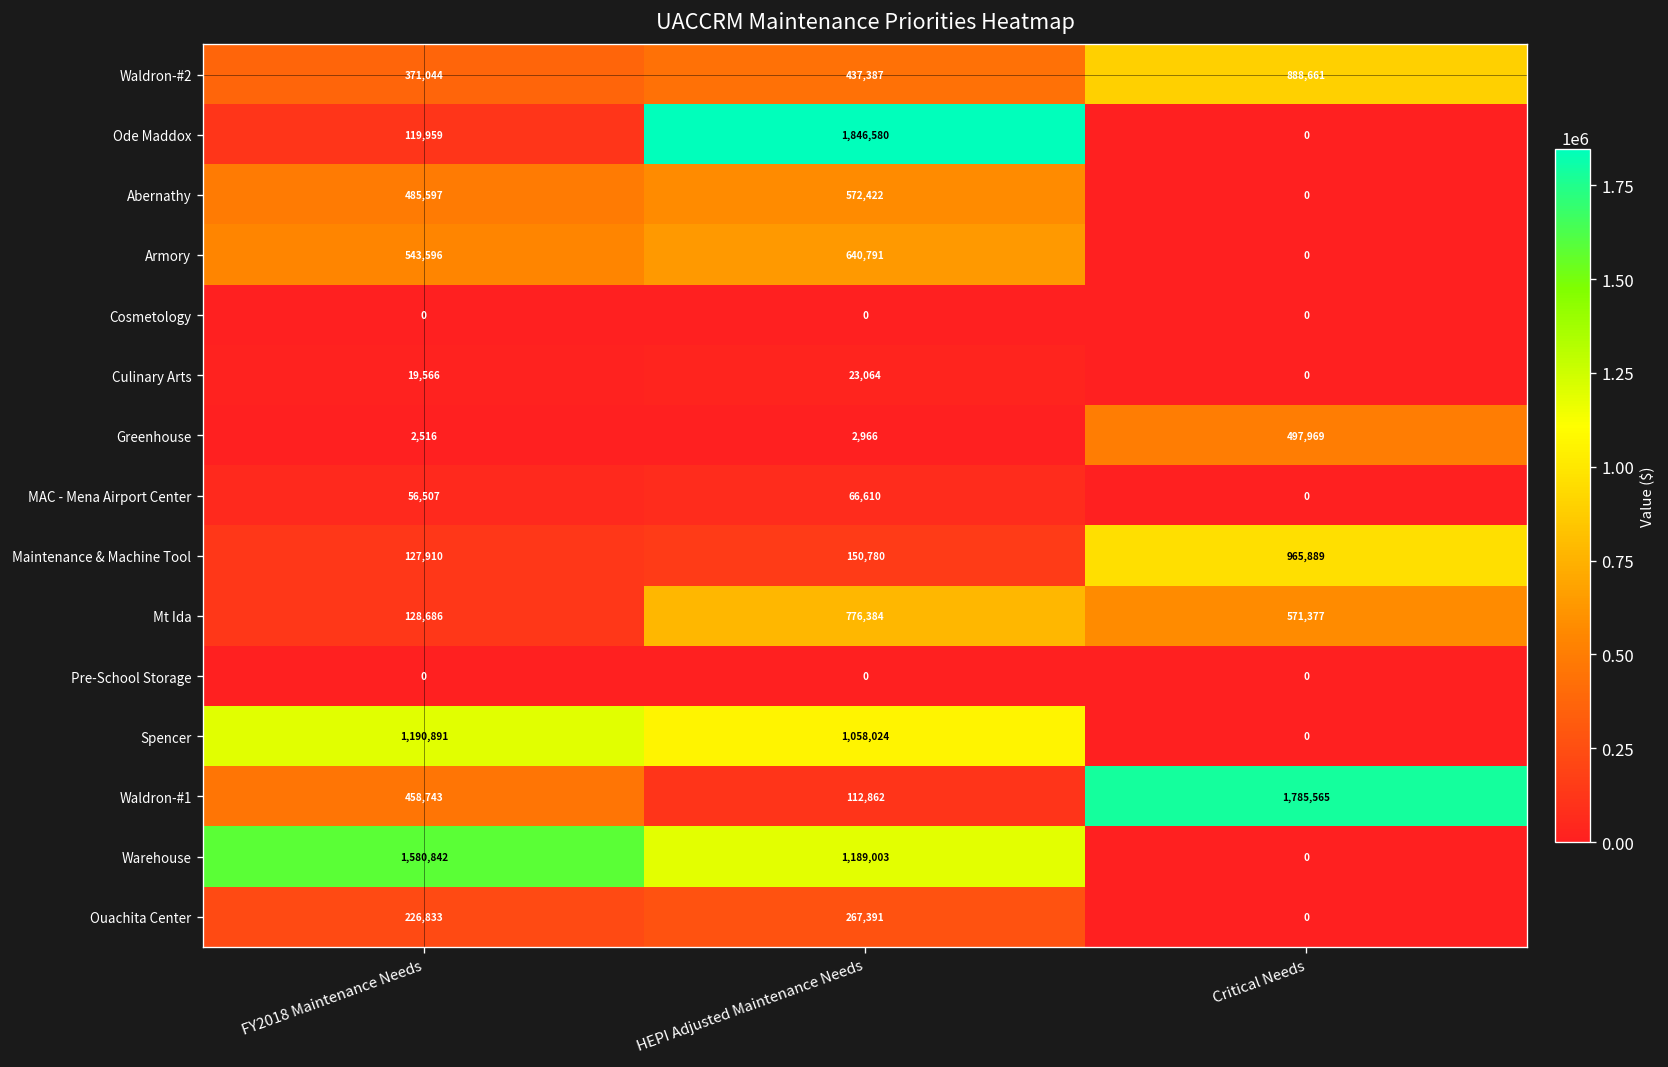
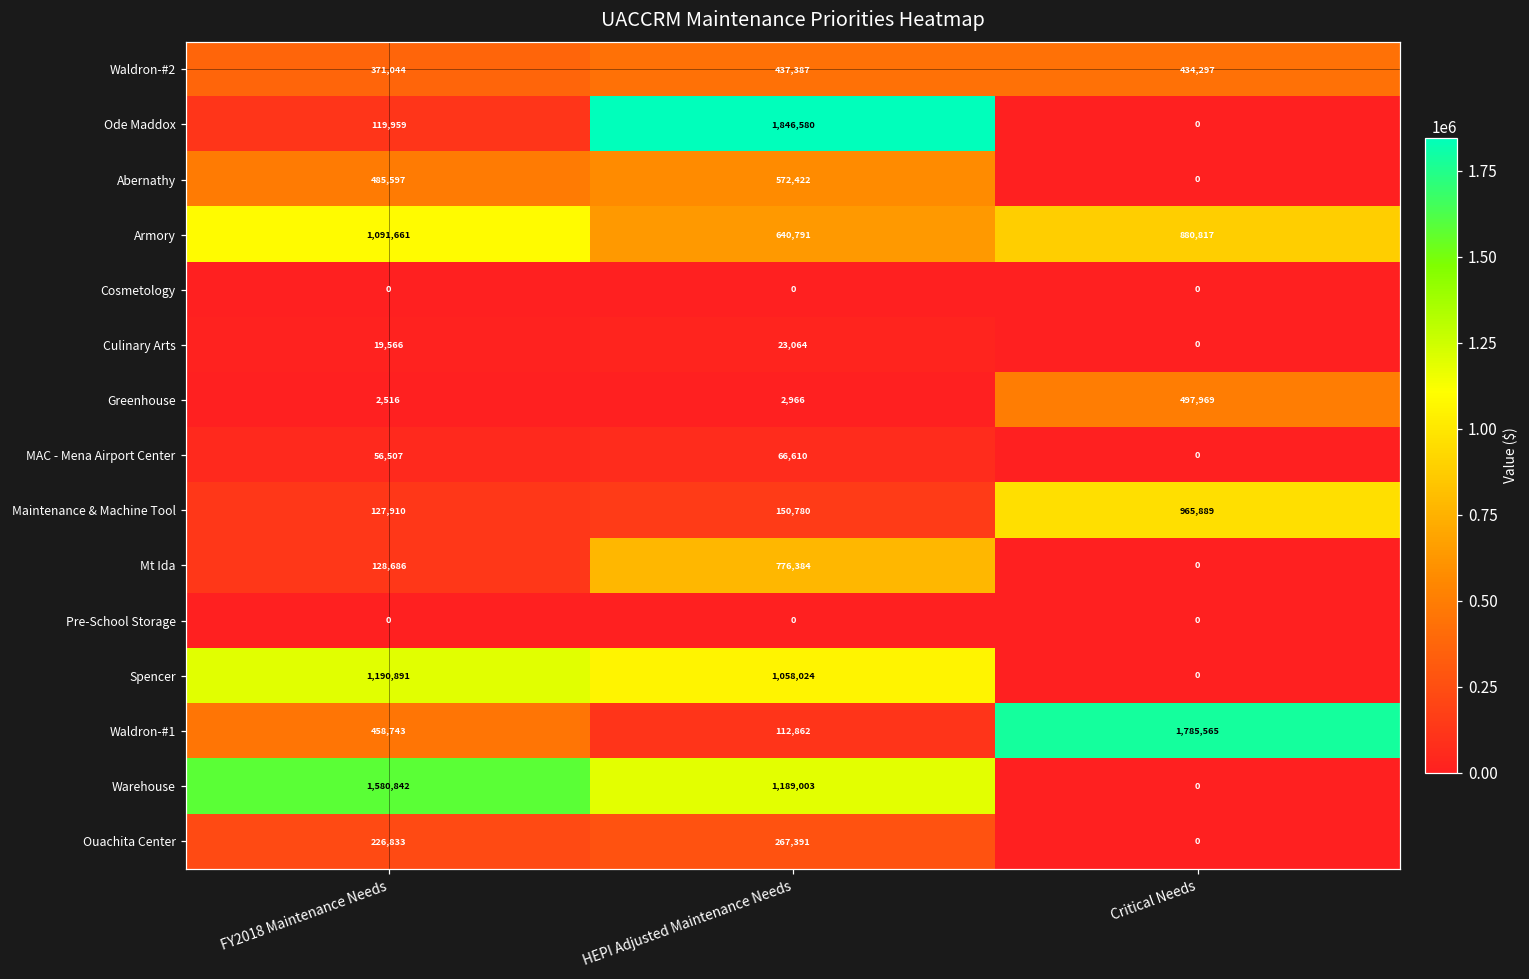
  {
    "Waldron-#2": {
      "FY2018 Maintenance Needs": "371,044",
      "HEPI Adjusted Maintenance Needs": "437,387",
-     "Critical Needs": "888,661"
+     "Critical Needs": "434,297"
    },
    "Ode Maddox": {
      "FY2018 Maintenance Needs": "119,959",
      "HEPI Adjusted Maintenance Needs": "1,846,580",
      "Critical Needs": "0"
    },
    "Abernathy": {
      "FY2018 Maintenance Needs": "485,597",
      "HEPI Adjusted Maintenance Needs": "572,422",
      "Critical Needs": "0"
    },
    "Armory": {
-     "FY2018 Maintenance Needs": "543,596",
+     "FY2018 Maintenance Needs": "1,091,661",
      "HEPI Adjusted Maintenance Needs": "640,791",
-     "Critical Needs": "0"
+     "Critical Needs": "880,817"
    },
    "Cosmetology": {
      "FY2018 Maintenance Needs": "0",
      "HEPI Adjusted Maintenance Needs": "0",
      "Critical Needs": "0"
    },
    "Culinary Arts": {
      "FY2018 Maintenance Needs": "19,566",
      "HEPI Adjusted Maintenance Needs": "23,064",
      "Critical Needs": "0"
    },
    "Greenhouse": {
      "FY2018 Maintenance Needs": "2,516",
      "HEPI Adjusted Maintenance Needs": "2,966",
      "Critical Needs": "497,969"
    },
    "MAC - Mena Airport Center": {
      "FY2018 Maintenance Needs": "56,507",
      "HEPI Adjusted Maintenance Needs": "66,610",
      "Critical Needs": "0"
    },
    "Maintenance & Machine Tool": {
      "FY2018 Maintenance Needs": "127,910",
      "HEPI Adjusted Maintenance Needs": "150,780",
      "Critical Needs": "965,889"
    },
    "Mt Ida": {
      "FY2018 Maintenance Needs": "128,686",
      "HEPI Adjusted Maintenance Needs": "776,384",
-     "Critical Needs": "571,377"
+     "Critical Needs": "0"
    },
    "Pre-School Storage": {
      "FY2018 Maintenance Needs": "0",
      "HEPI Adjusted Maintenance Needs": "0",
      "Critical Needs": "0"
    },
    "Spencer": {
      "FY2018 Maintenance Needs": "1,190,891",
      "HEPI Adjusted Maintenance Needs": "1,058,024",
      "Critical Needs": "0"
    },
    "Waldron-#1": {
      "FY2018 Maintenance Needs": "458,743",
      "HEPI Adjusted Maintenance Needs": "112,862",
      "Critical Needs": "1,785,565"
    },
    "Warehouse": {
      "FY2018 Maintenance Needs": "1,580,842",
      "HEPI Adjusted Maintenance Needs": "1,189,003",
      "Critical Needs": "0"
    },
    "Ouachita Center": {
      "FY2018 Maintenance Needs": "226,833",
      "HEPI Adjusted Maintenance Needs": "267,391",
      "Critical Needs": "0"
    }
  }
